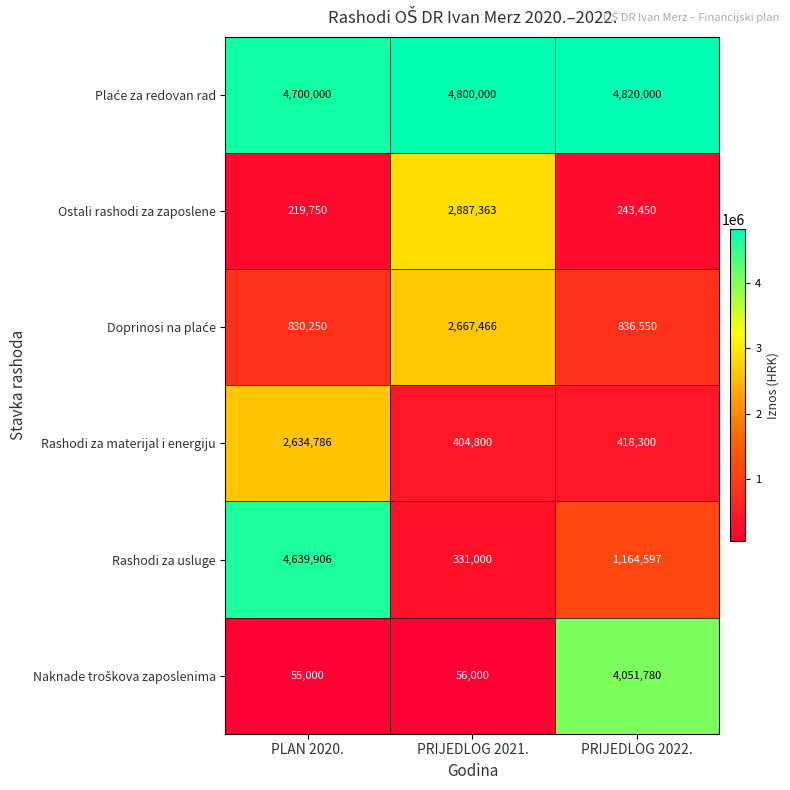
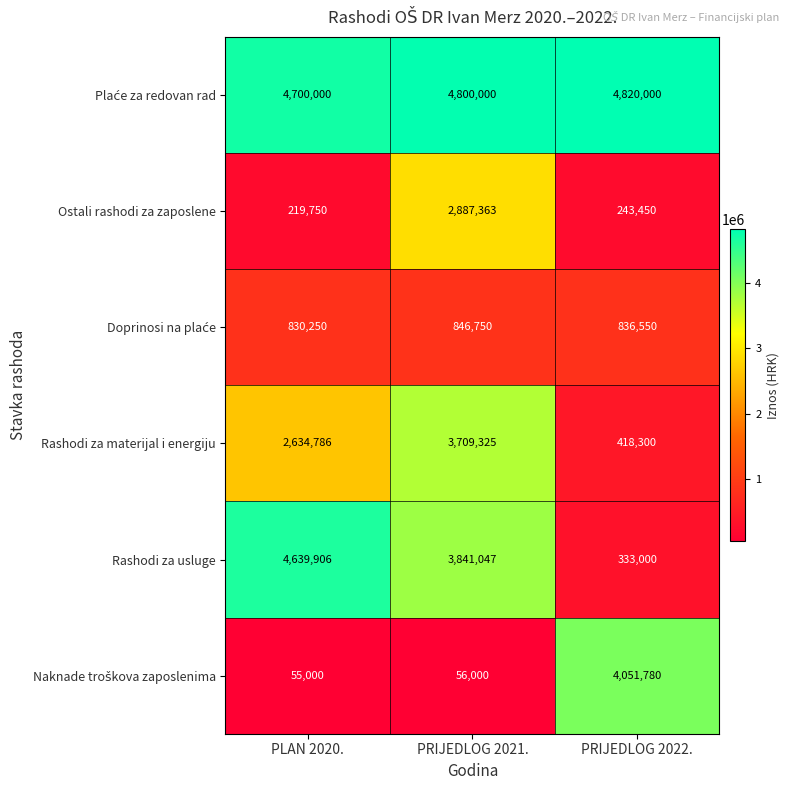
  {
    "Plaće za redovan rad": {
      "PLAN 2020.": "4,700,000",
      "PRIJEDLOG 2021.": "4,800,000",
      "PRIJEDLOG 2022.": "4,820,000"
    },
    "Ostali rashodi za zaposlene": {
      "PLAN 2020.": "219,750",
      "PRIJEDLOG 2021.": "2,887,363",
      "PRIJEDLOG 2022.": "243,450"
    },
    "Doprinosi na plaće": {
      "PLAN 2020.": "830,250",
-     "PRIJEDLOG 2021.": "2,667,466",
+     "PRIJEDLOG 2021.": "846,750",
      "PRIJEDLOG 2022.": "836,550"
    },
    "Rashodi za materijal i energiju": {
      "PLAN 2020.": "2,634,786",
-     "PRIJEDLOG 2021.": "404,800",
+     "PRIJEDLOG 2021.": "3,709,325",
      "PRIJEDLOG 2022.": "418,300"
    },
    "Rashodi za usluge": {
      "PLAN 2020.": "4,639,906",
-     "PRIJEDLOG 2021.": "331,000",
-     "PRIJEDLOG 2022.": "1,164,597"
+     "PRIJEDLOG 2021.": "3,841,047",
+     "PRIJEDLOG 2022.": "333,000"
    },
    "Naknade troškova zaposlenima": {
      "PLAN 2020.": "55,000",
      "PRIJEDLOG 2021.": "56,000",
      "PRIJEDLOG 2022.": "4,051,780"
    }
  }
